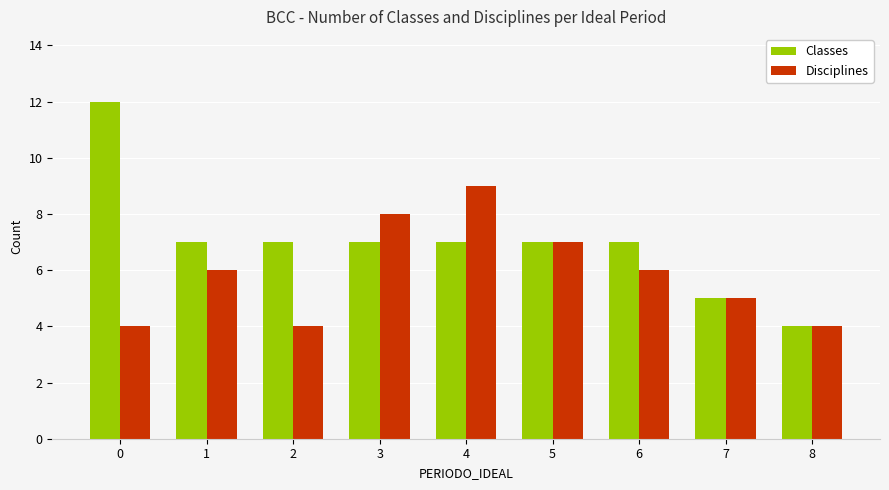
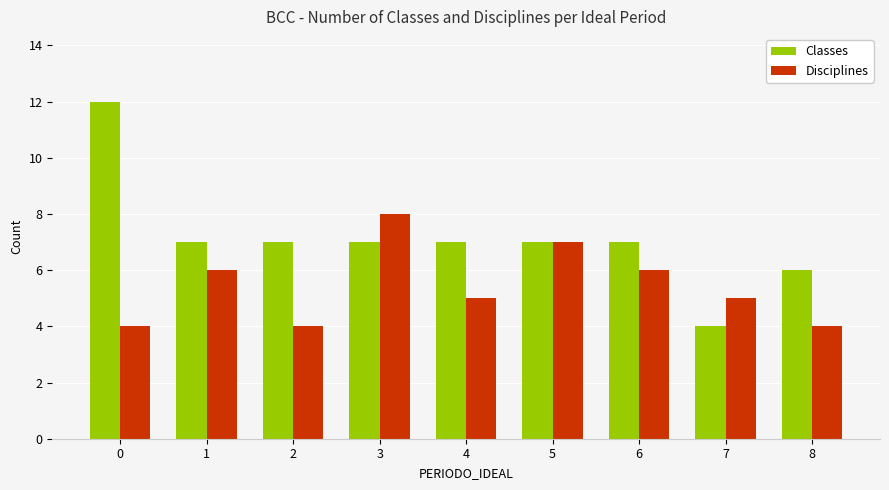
  {
    "Classes": {
      "0": 12,
      "1": 7,
      "2": 7,
      "3": 7,
      "4": 7,
      "5": 7,
      "6": 7,
-     "7": 5,
-     "8": 4
+     "7": 4,
+     "8": 6
    },
    "Disciplines": {
      "0": 4,
      "1": 6,
      "2": 4,
      "3": 8,
-     "4": 9,
+     "4": 5,
      "5": 7,
      "6": 6,
      "7": 5,
      "8": 4
    }
  }
